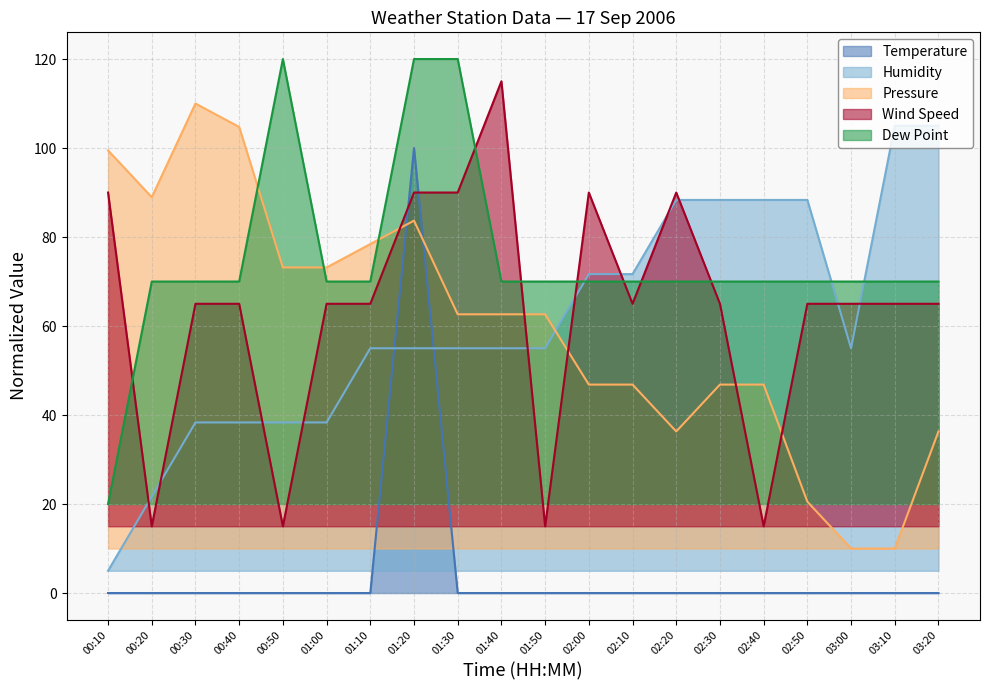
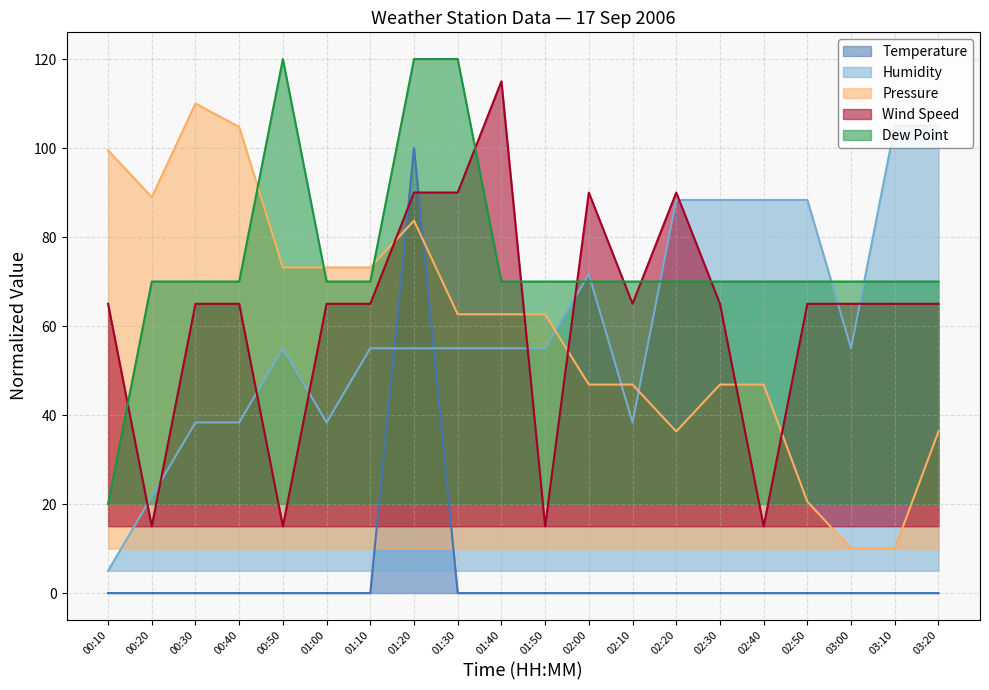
  {
    "Temperature": {
      "00:10": 0,
      "00:20": 0,
      "00:30": 0,
      "00:40": 0,
      "00:50": 0,
      "01:00": 0,
      "01:10": 0,
      "01:20": 100,
      "01:30": 0,
      "01:40": 0,
      "01:50": 0,
      "02:00": 0,
      "02:10": 0,
      "02:20": 0,
      "02:30": 0,
      "02:40": 0,
      "02:50": 0,
      "03:00": 0,
      "03:10": 0,
      "03:20": 0
    },
    "Humidity": {
      "00:10": 5,
      "00:20": 22,
      "00:30": 38,
      "00:40": 38,
-     "00:50": 38,
+     "00:50": 55,
      "01:00": 38,
      "01:10": 55,
      "01:20": 55,
      "01:30": 55,
      "01:40": 55,
      "01:50": 55,
      "02:00": 72,
-     "02:10": 72,
+     "02:10": 38,
      "02:20": 88,
      "02:30": 88,
      "02:40": 88,
      "02:50": 88,
      "03:00": 55
    },
    "Pressure": {
      "00:10": 99,
      "00:20": 89,
      "00:30": 110,
      "00:40": 105,
      "00:50": 73,
      "01:00": 73,
-     "01:10": 78,
+     "01:10": 73,
      "01:20": 84,
      "01:30": 63,
      "01:40": 63,
      "01:50": 63,
      "02:00": 47,
      "02:10": 47,
      "02:20": 36,
      "02:30": 47,
      "02:40": 47,
      "02:50": 21,
      "03:00": 10,
      "03:10": 10,
      "03:20": 36
    },
    "Wind Speed": {
-     "00:10": 90,
+     "00:10": 65,
      "00:20": 15,
      "00:30": 65,
      "00:40": 65,
      "00:50": 15,
      "01:00": 65,
      "01:10": 65,
      "01:20": 90,
      "01:30": 90,
      "01:40": 115,
      "01:50": 15,
      "02:00": 90,
      "02:10": 65,
      "02:20": 90,
      "02:30": 65,
      "02:40": 15,
      "02:50": 65,
      "03:00": 65,
      "03:10": 65,
      "03:20": 65
    },
    "Dew Point": {
      "00:10": 20,
      "00:20": 70,
      "00:30": 70,
      "00:40": 70,
      "00:50": 120,
      "01:00": 70,
      "01:10": 70,
      "01:20": 120,
      "01:30": 120,
      "01:40": 70,
      "01:50": 70,
      "02:00": 70,
      "02:10": 70,
      "02:20": 70,
      "02:30": 70,
      "02:40": 70,
      "02:50": 70,
      "03:00": 70,
      "03:10": 70,
      "03:20": 70
    }
  }
